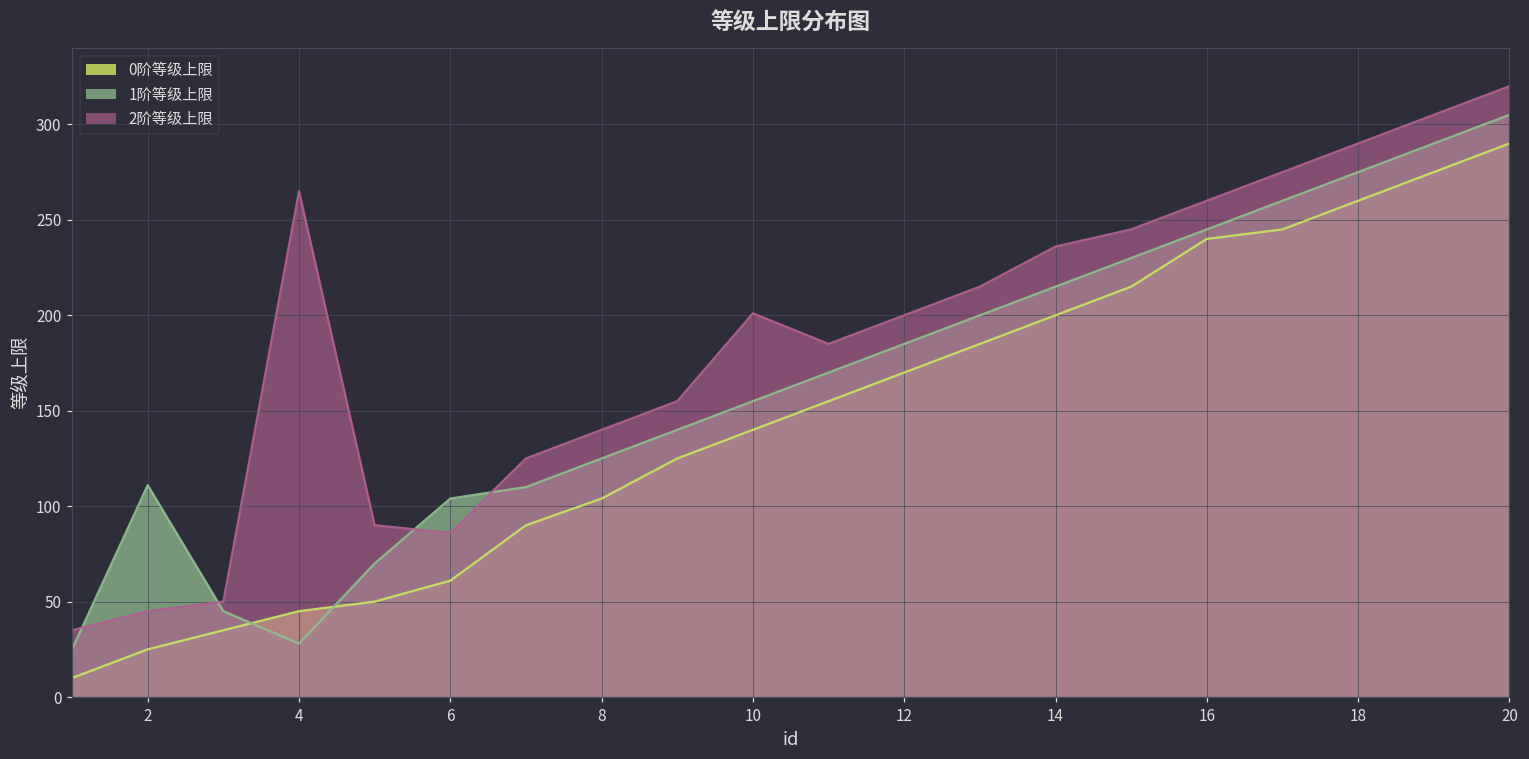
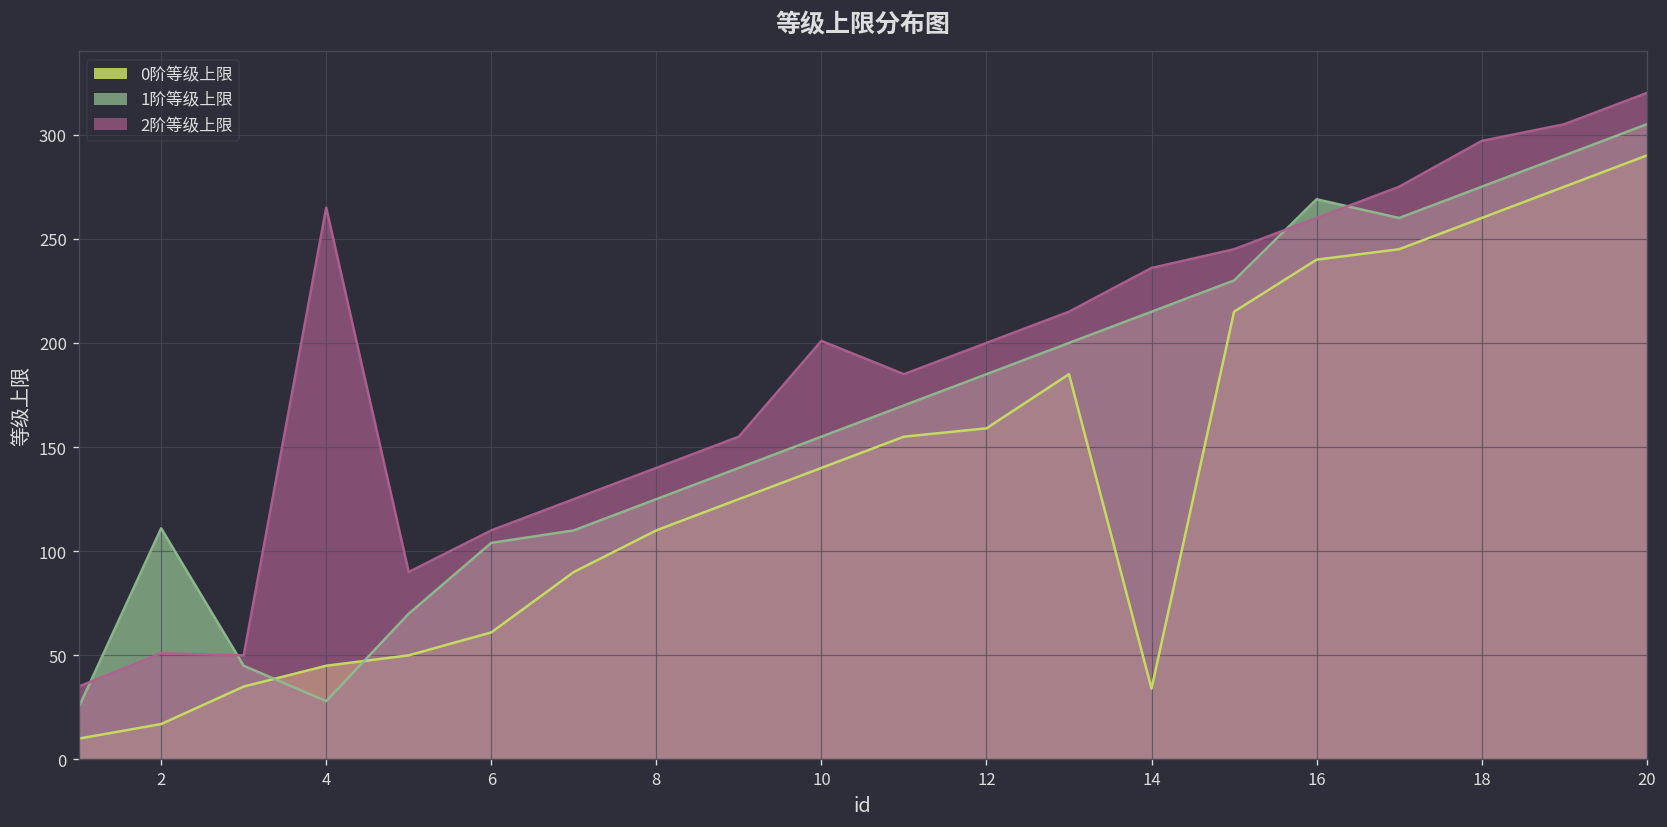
  {
    "0阶等级上限": {
-     "2": 25,
+     "2": 17,
      "4": 45,
      "6": 61,
-     "8": 104,
+     "8": 110,
      "10": 140,
-     "12": 170,
-     "14": 200,
+     "12": 159,
+     "14": 34,
      "16": 240,
      "18": 260,
      "20": 290
    },
    "1阶等级上限": {
      "2": 111,
      "4": 28,
      "6": 104,
      "8": 125,
      "10": 155,
      "12": 185,
      "14": 215,
-     "16": 245,
+     "16": 269,
      "18": 275,
      "20": 305
    },
    "2阶等级上限": {
-     "2": 45,
+     "2": 51,
      "4": 265,
-     "6": 86,
+     "6": 110,
      "8": 140,
      "10": 201,
      "12": 200,
      "14": 236,
      "16": 260,
-     "18": 290,
+     "18": 297,
      "20": 320
    }
  }
